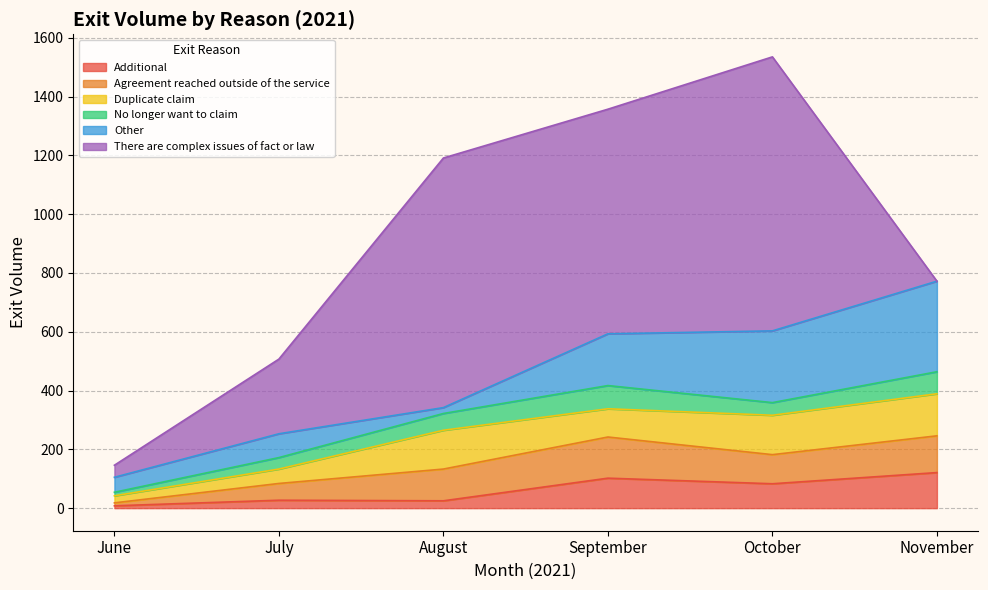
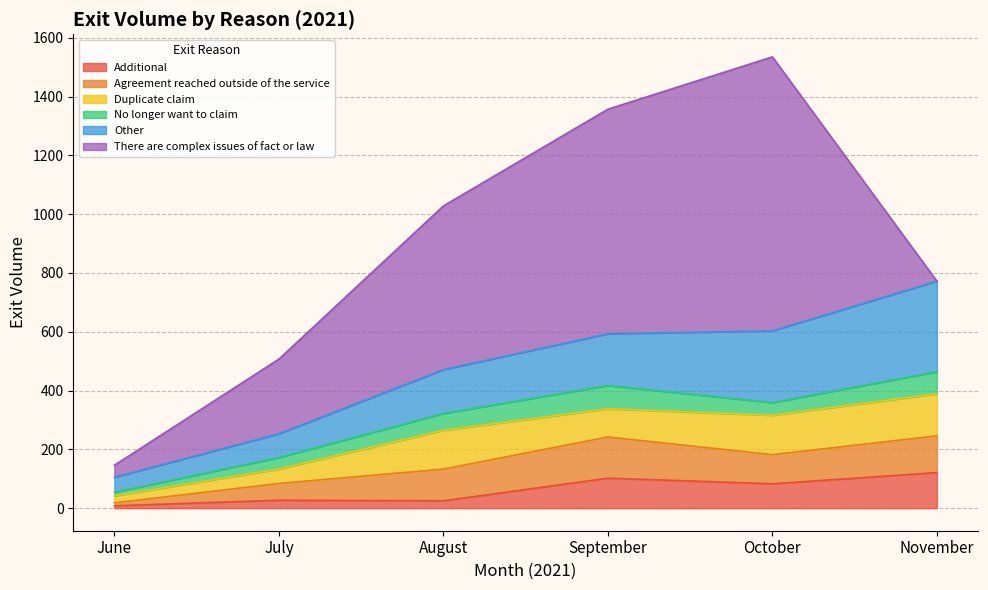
  {
    "Duplicate claim": {
      "June": 20,
      "July": 50,
      "August": 130,
      "September": 100,
      "October": 130,
      "November": 140
    },
    "No longer want to claim": {
      "June": 10,
      "July": 40,
      "August": 60,
      "September": 80,
      "October": 40,
      "November": 80
    },
    "Other": {
      "June": 50,
      "July": 80,
-     "August": 20,
+     "August": 150,
      "September": 180,
      "October": 240
    },
    "There are complex issues of fact or law": {
      "June": 40,
      "July": 250,
-     "August": 850,
+     "August": 560,
      "September": 760,
      "October": 930
    }
  }
